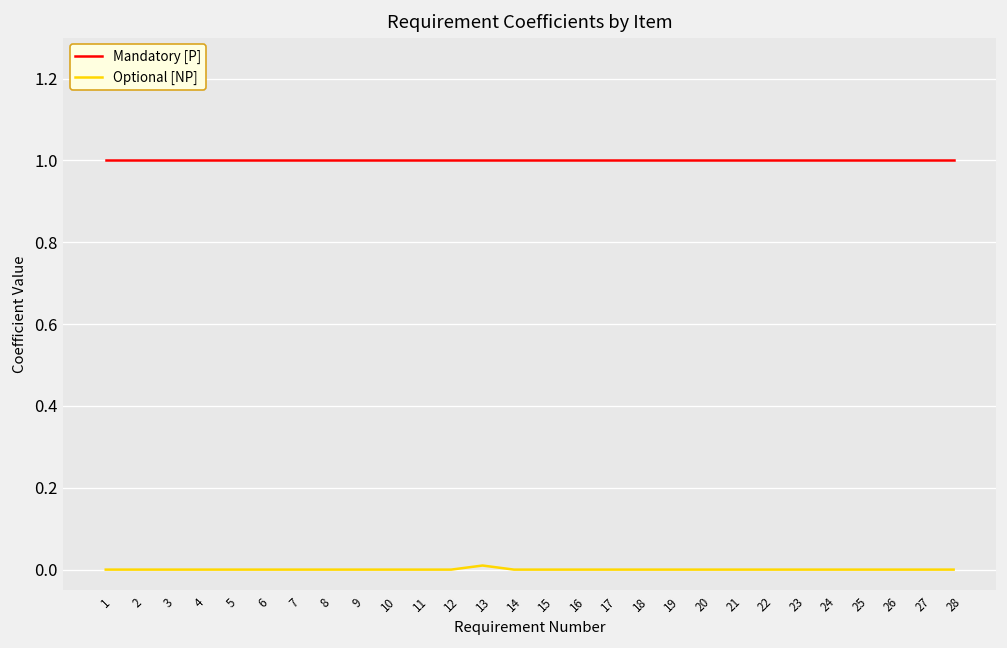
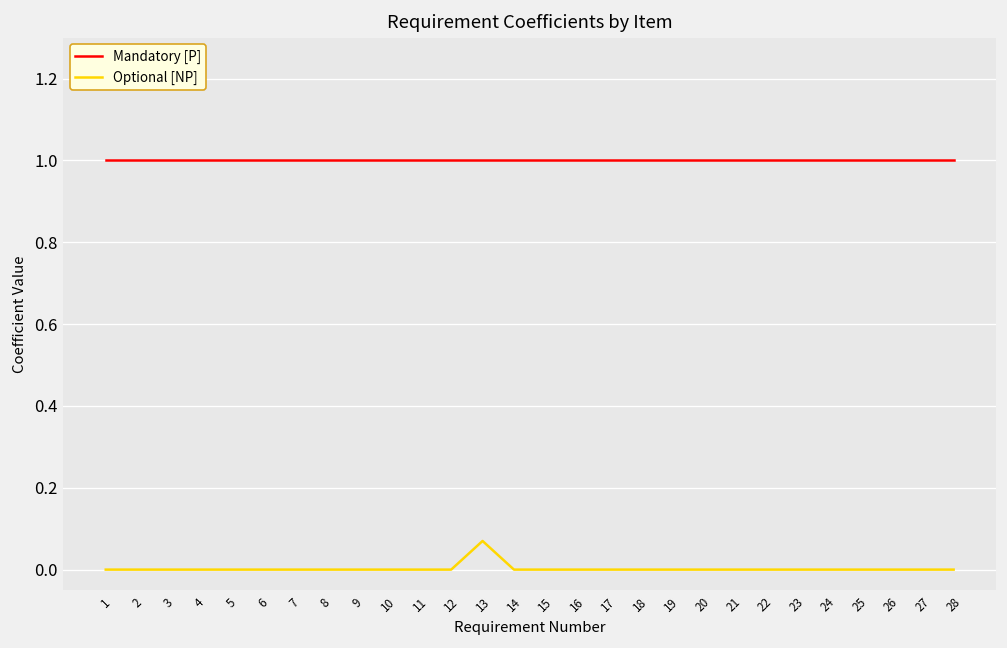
  {
    "Mandatory [P]": {
      "1": 1.00,
      "2": 1.00,
      "3": 1.00,
      "4": 1.00,
      "5": 1.00,
      "6": 1.00,
      "7": 1.00,
      "8": 1.00,
      "9": 1.00,
      "10": 1.00,
      "11": 1.00,
      "12": 1.00,
      "13": 1.00,
      "14": 1.00,
      "15": 1.00,
      "16": 1.00,
      "17": 1.00,
      "18": 1.00,
      "19": 1.00,
      "20": 1.00,
      "21": 1.00,
      "22": 1.00,
      "23": 1.00,
      "24": 1.00,
      "25": 1.00,
      "26": 1.00,
      "27": 1.00,
      "28": 1.00
    },
    "Optional [NP]": {
      "1": 0.00,
      "2": 0.00,
      "3": 0.00,
      "4": 0.00,
      "5": 0.00,
      "6": 0.00,
      "7": 0.00,
      "8": 0.00,
      "9": 0.00,
      "10": 0.00,
      "11": 0.00,
      "12": 0.00,
-     "13": 0.01,
+     "13": 0.07,
      "14": 0.00,
      "15": 0.00,
      "16": 0.00,
      "17": 0.00,
      "18": 0.00,
      "19": 0.00,
      "20": 0.00,
      "21": 0.00,
      "22": 0.00,
      "23": 0.00,
      "24": 0.00,
      "25": 0.00,
      "26": 0.00,
      "27": 0.00,
      "28": 0.00
    }
  }
